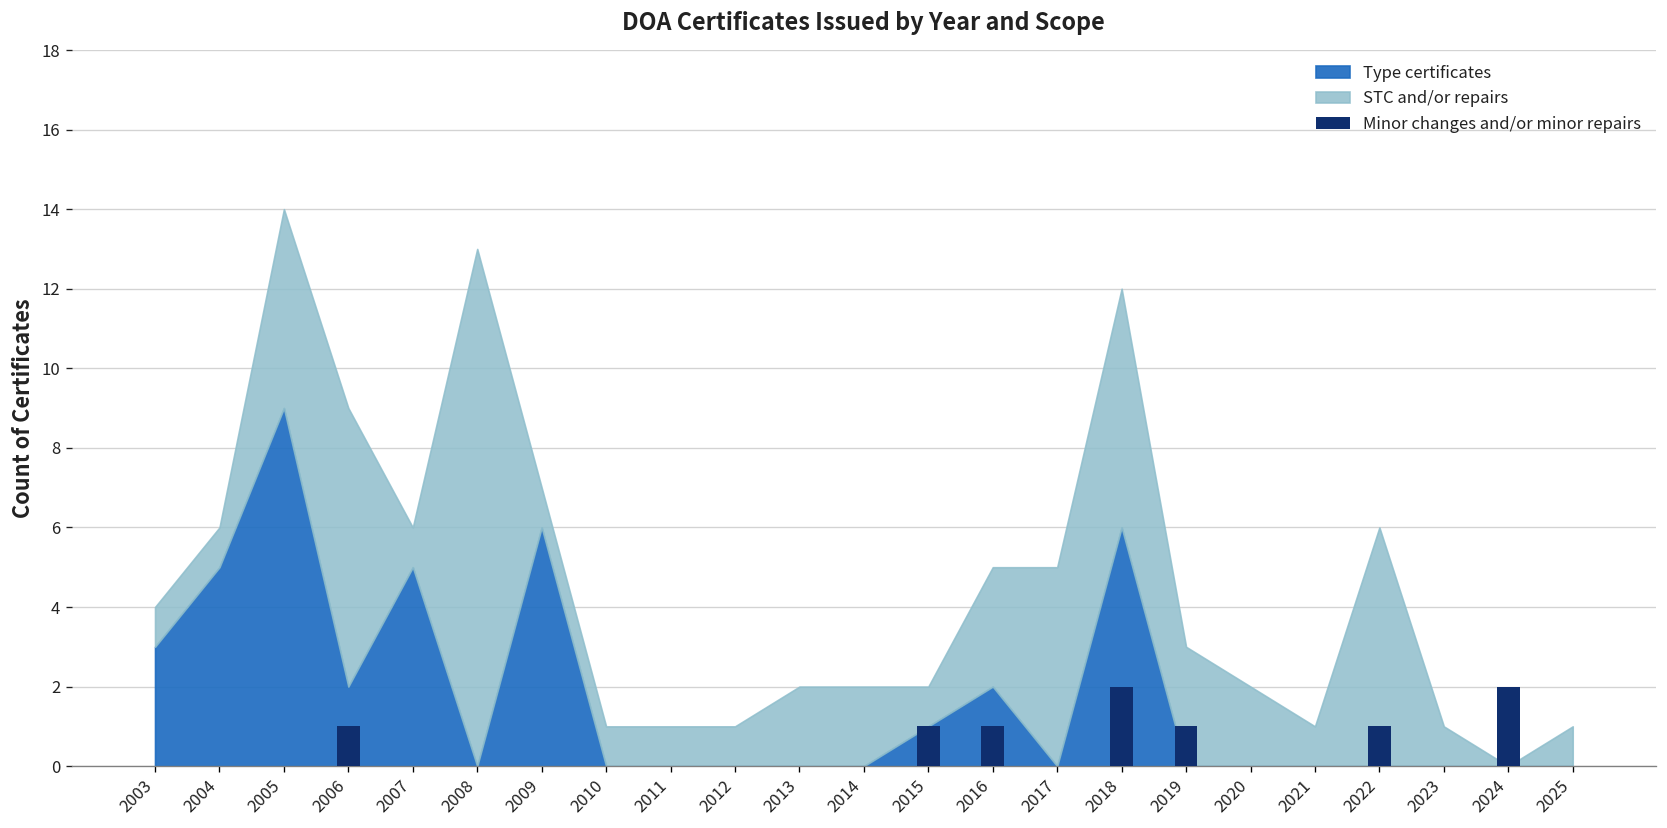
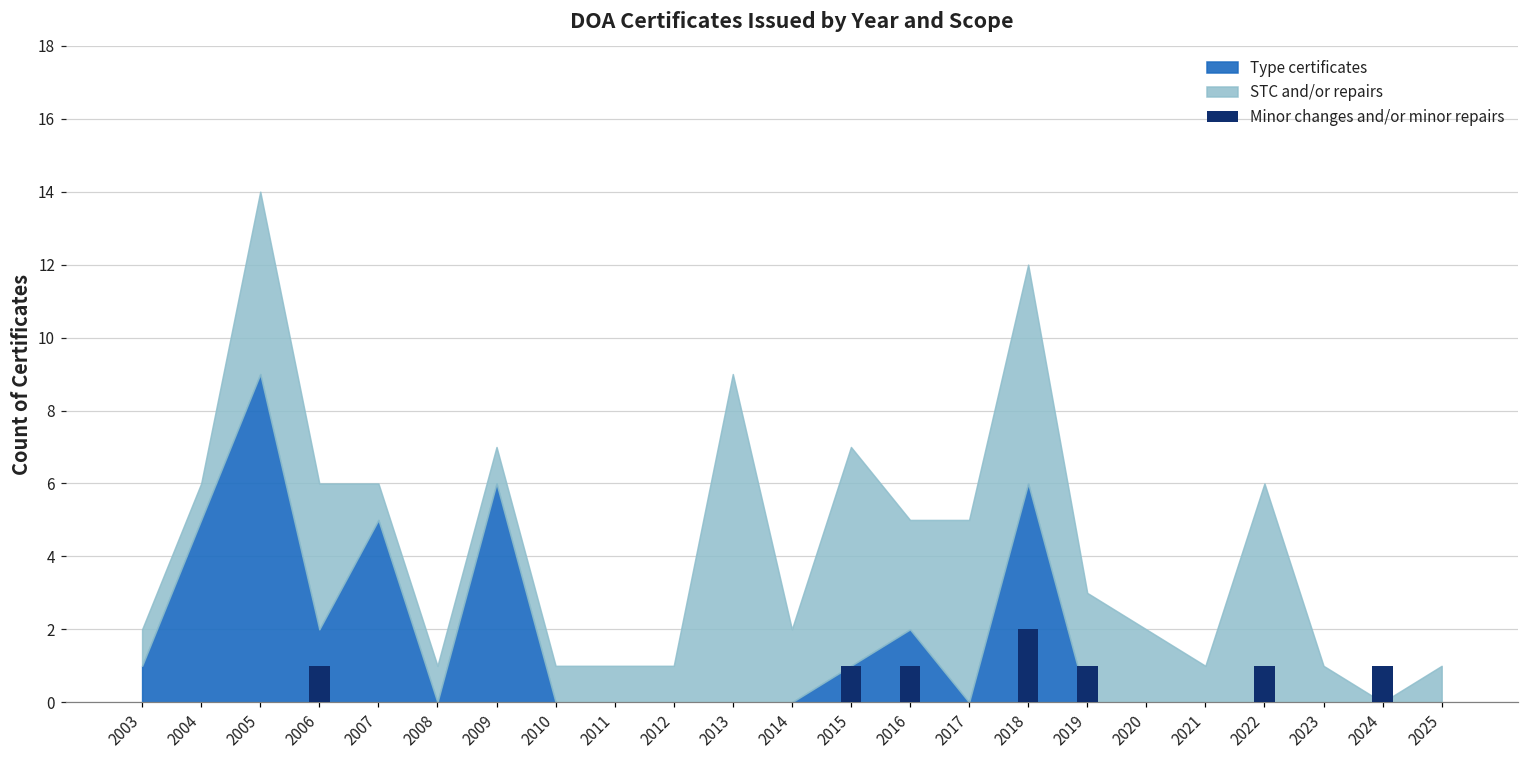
  {
    "Type certificates": {
-     "2003": 3,
+     "2003": 1,
      "2004": 5,
      "2005": 9,
      "2006": 2,
      "2007": 5,
      "2008": 0,
      "2009": 6,
      "2010": 0,
      "2011": 0,
      "2012": 0,
      "2013": 0,
      "2014": 0,
      "2015": 1,
      "2016": 2,
      "2017": 0,
      "2018": 6,
      "2019": 0,
      "2020": 0,
      "2021": 0,
      "2022": 0,
      "2023": 0,
      "2025": 0
    },
    "Minor changes and/or minor repairs": {
      "2003": 0,
      "2004": 0,
      "2005": 0,
      "2006": 1,
      "2007": 0,
      "2008": 0,
      "2009": 0,
      "2010": 0,
      "2011": 0,
      "2012": 0,
      "2013": 0,
      "2014": 0,
      "2015": 1,
      "2016": 1,
      "2017": 0,
      "2018": 2,
      "2019": 1,
      "2020": 0,
      "2021": 0,
      "2022": 1,
      "2023": 0,
-     "2024": 2,
+     "2024": 1,
      "2025": 0
    },
    "STC and/or repairs": {
      "2003": 1,
      "2004": 1,
      "2005": 5,
-     "2006": 7,
+     "2006": 4,
      "2007": 1,
-     "2008": 13,
+     "2008": 1,
      "2009": 1,
      "2010": 1,
      "2011": 1,
      "2012": 1,
-     "2013": 2,
+     "2013": 9,
      "2014": 2,
-     "2015": 1,
+     "2015": 6,
      "2016": 3,
      "2017": 5,
      "2018": 6,
      "2019": 3,
      "2020": 2,
      "2021": 1,
      "2022": 6,
      "2023": 1,
      "2025": 1
    }
  }
